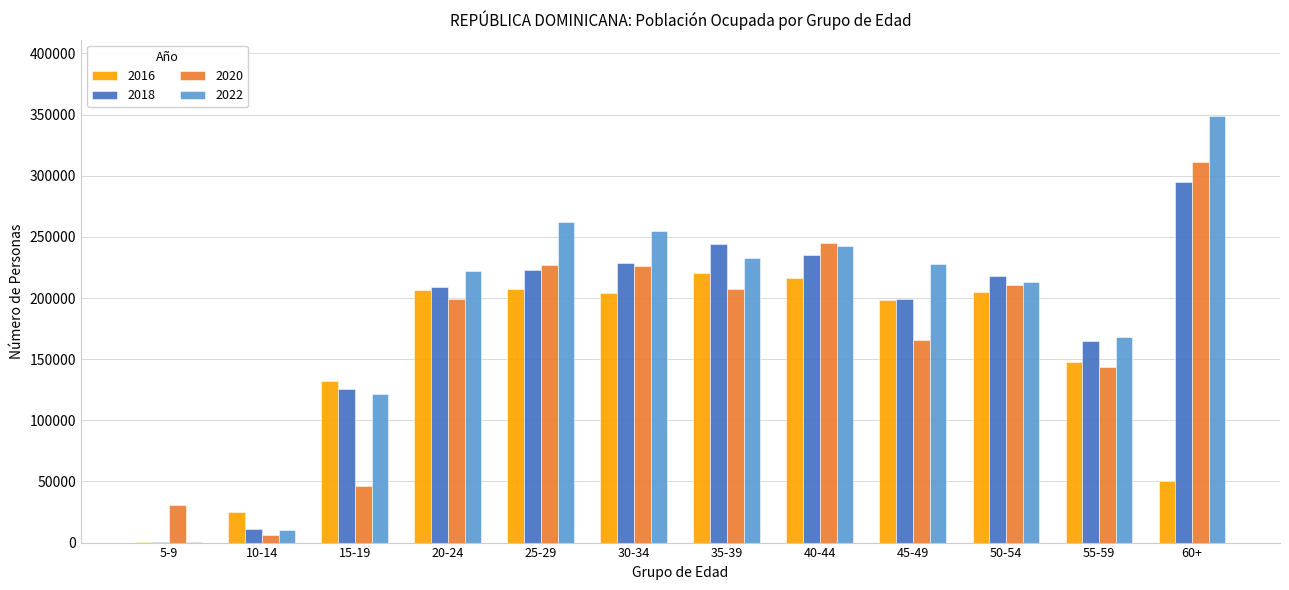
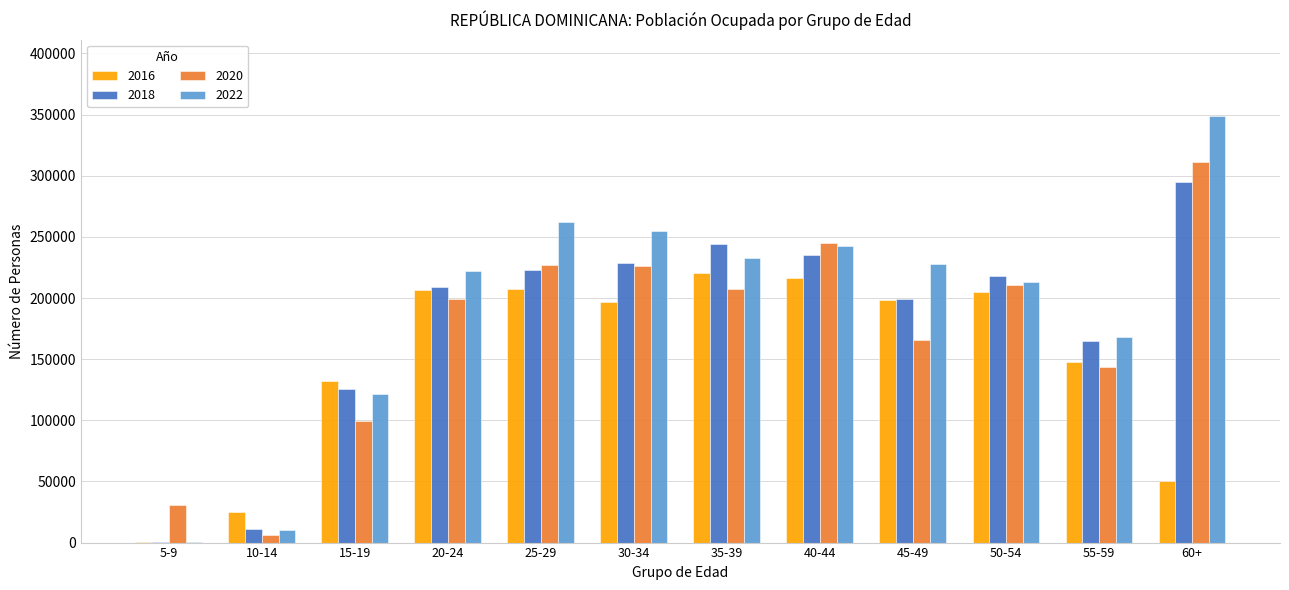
  {
    "2016": {
      "10-14": 25000,
      "15-19": 132000,
      "20-24": 207000,
      "25-29": 207000,
-     "30-34": 204000,
+     "30-34": 197000,
      "35-39": 221000,
      "40-44": 216000,
      "45-49": 199000,
      "50-54": 205000,
      "55-59": 148000,
      "60+": 50000
    },
    "2020": {
      "5-9": 31000,
      "10-14": 6000,
-     "15-19": 46000,
+     "15-19": 99000,
      "20-24": 199000,
      "25-29": 227000,
      "30-34": 226000,
      "35-39": 207000,
      "40-44": 245000,
      "45-49": 166000,
      "50-54": 211000,
      "55-59": 144000,
      "60+": 312000
    }
  }
